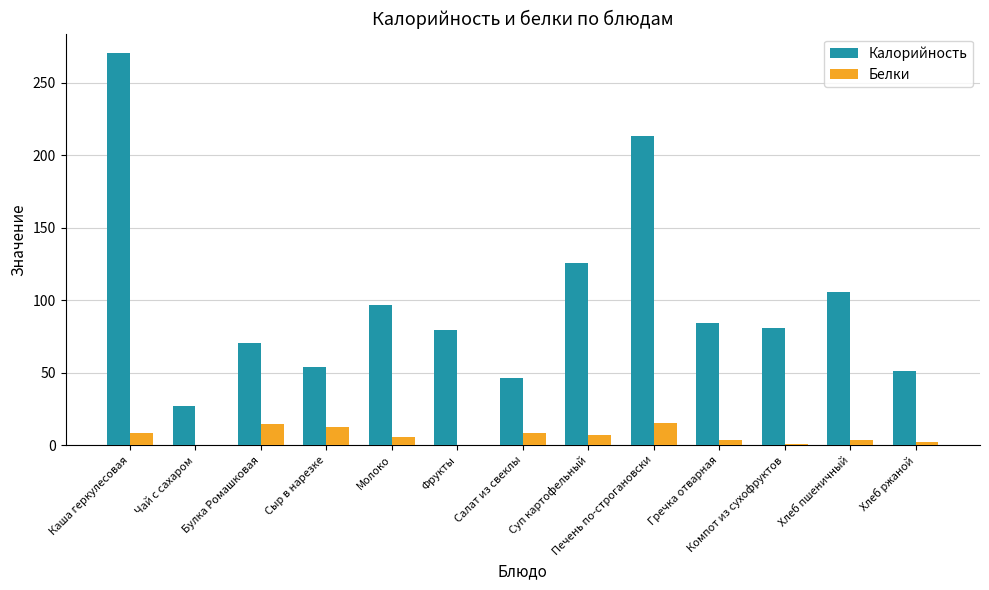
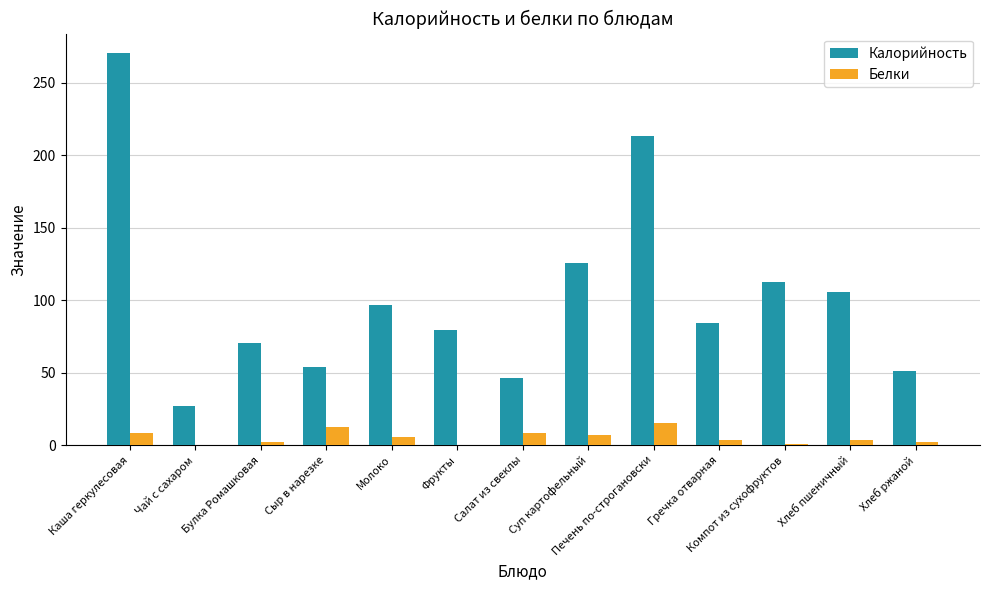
  {
    "Калорийность": {
      "Каша геркулесовая": 270,
      "Чай с сахаром": 27,
      "Булка Ромашковая": 70,
      "Сыр в нарезке": 54,
      "Молоко": 96,
      "Фрукты": 80,
      "Салат из свеклы": 47,
      "Суп картофельный": 126,
      "Печень по-строгановски": 213,
      "Гречка отварная": 84,
-     "Компот из сухофруктов": 81,
+     "Компот из сухофруктов": 113,
      "Хлеб пшеничный": 106,
      "Хлеб ржаной": 51
    },
    "Белки": {
      "Каша геркулесовая": 8,
-     "Булка Ромашковая": 15,
+     "Булка Ромашковая": 2,
      "Сыр в нарезке": 12,
      "Молоко": 5,
      "Фрукты": 0,
      "Салат из свеклы": 8,
      "Суп картофельный": 7,
      "Печень по-строгановски": 15,
      "Гречка отварная": 3,
      "Хлеб пшеничный": 3,
      "Хлеб ржаной": 2
    }
  }
